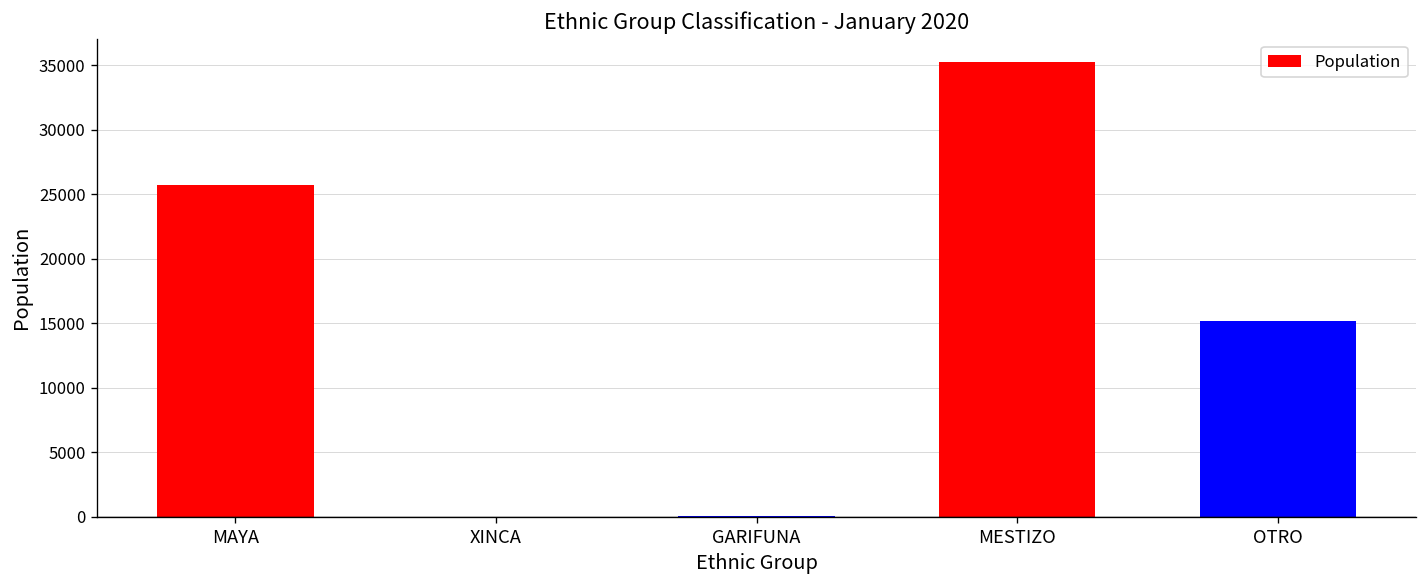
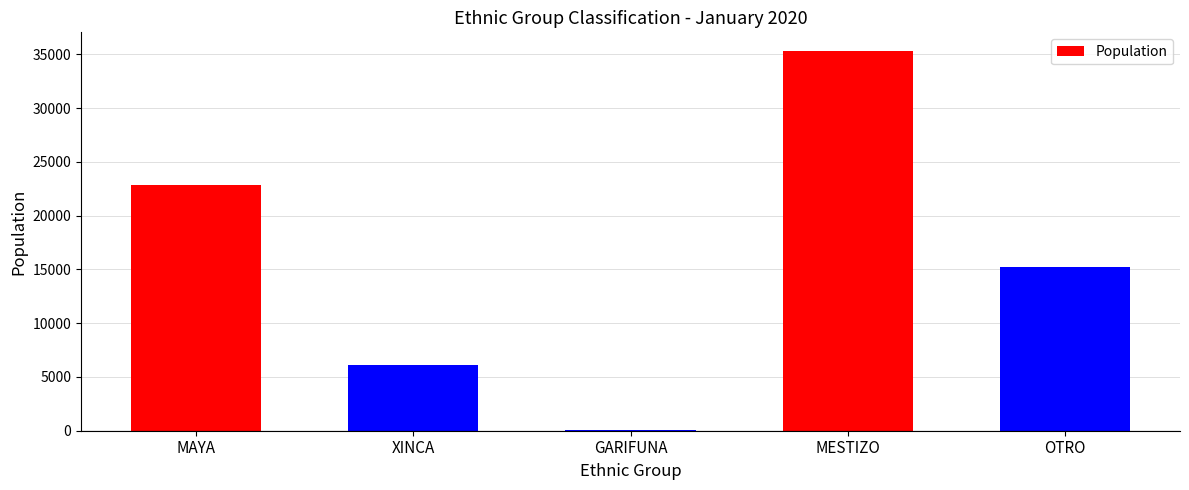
  {
-   "MAYA": 25700,
-   "XINCA": 0,
+   "MAYA": 22800,
+   "XINCA": 6200,
    "MESTIZO": 35300,
    "OTRO": 15200
  }
